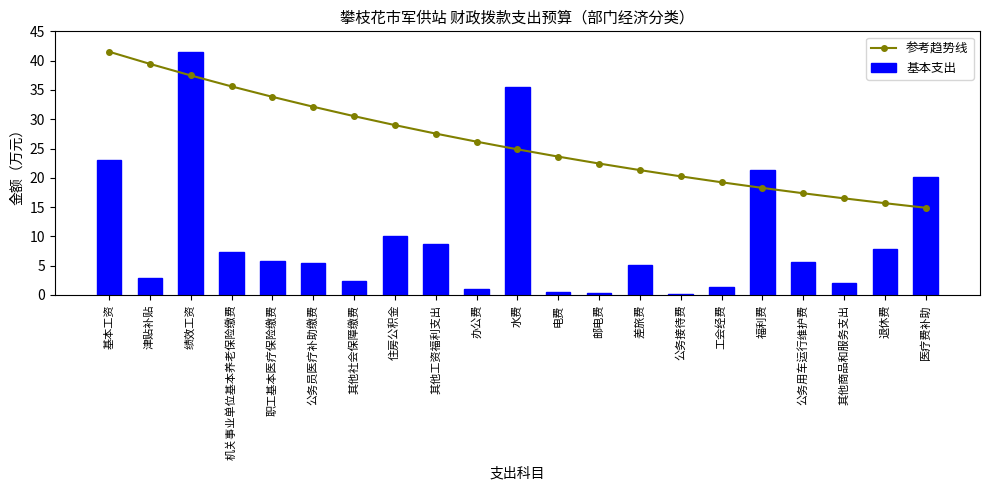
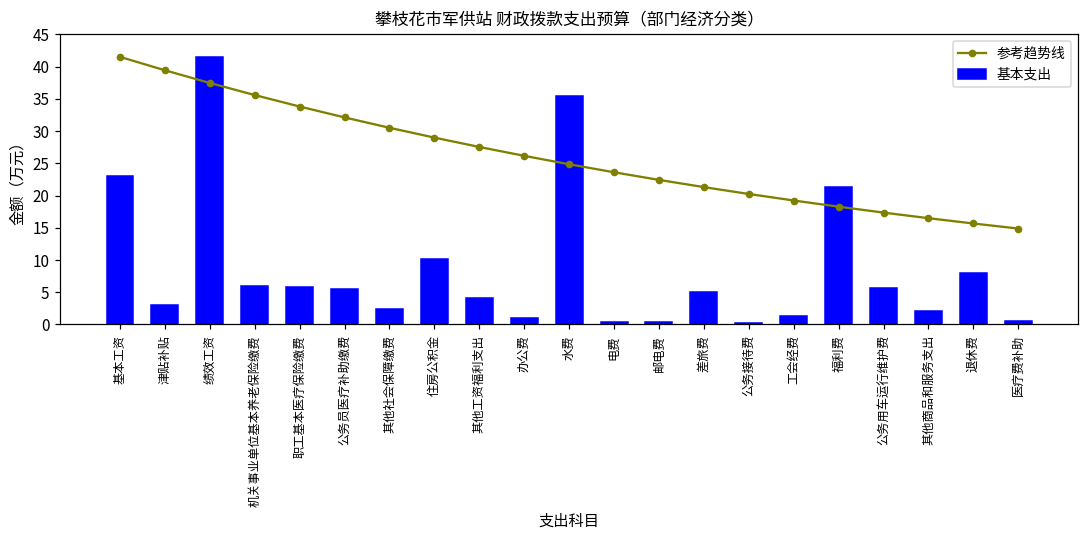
  {
    "基本支出": {
      "基本工资": 23,
      "津贴补贴": 3,
      "绩效工资": 42,
-     "机关事业单位基本养老保险缴费": 7,
+     "机关事业单位基本养老保险缴费": 6,
      "职工基本医疗保险缴费": 6,
      "公务员医疗补助缴费": 5,
      "其他社会保障缴费": 2,
      "住房公积金": 10,
-     "其他工资福利支出": 9,
+     "其他工资福利支出": 4,
      "办公费": 1,
      "水费": 35,
      "电费": 0,
      "差旅费": 5,
      "工会经费": 1,
      "福利费": 21,
      "公务用车运行维护费": 6,
      "其他商品和服务支出": 2,
      "退休费": 8,
-     "医疗费补助": 20
+     "医疗费补助": 0
    },
    "参考趋势线": {
      "基本工资": 42,
      "津贴补贴": 39,
      "绩效工资": 37,
      "机关事业单位基本养老保险缴费": 36,
      "职工基本医疗保险缴费": 34,
      "公务员医疗补助缴费": 32,
      "其他社会保障缴费": 31,
      "住房公积金": 29,
      "其他工资福利支出": 28,
      "办公费": 26,
      "水费": 25,
      "电费": 24,
      "邮电费": 22,
      "差旅费": 21,
      "公务接待费": 20,
      "工会经费": 19,
      "福利费": 18,
      "公务用车运行维护费": 17,
      "其他商品和服务支出": 16,
      "退休费": 16,
      "医疗费补助": 15
    }
  }
